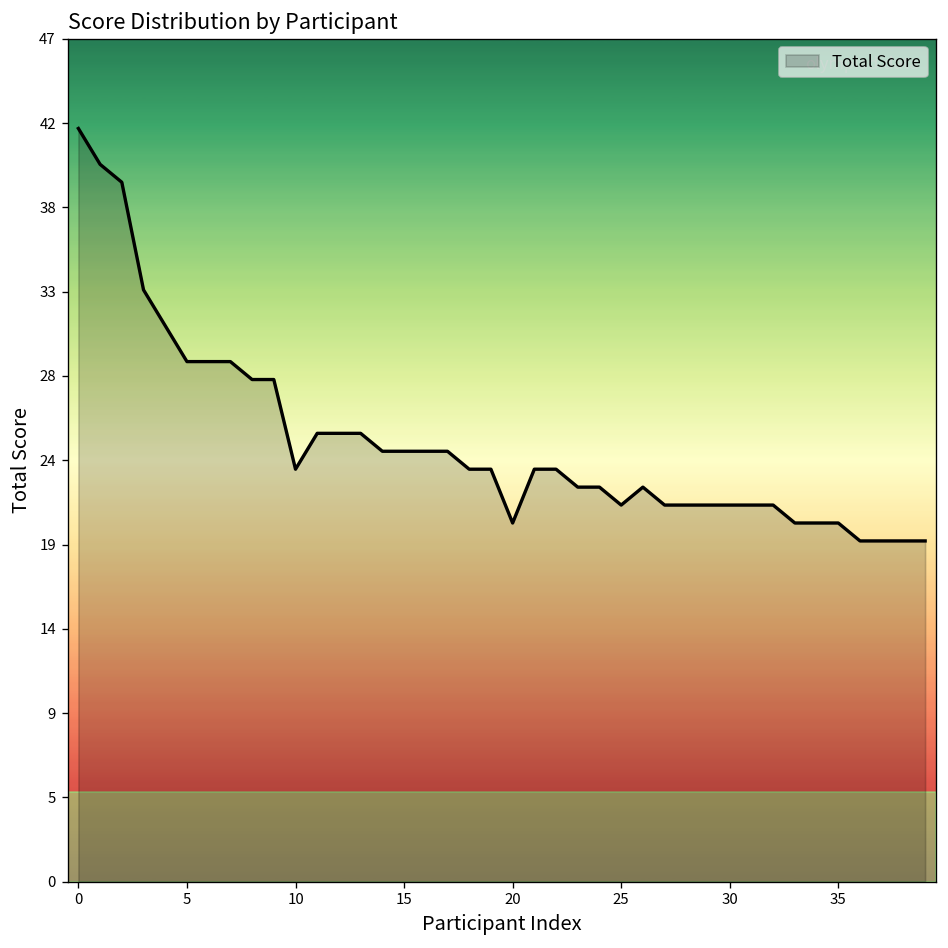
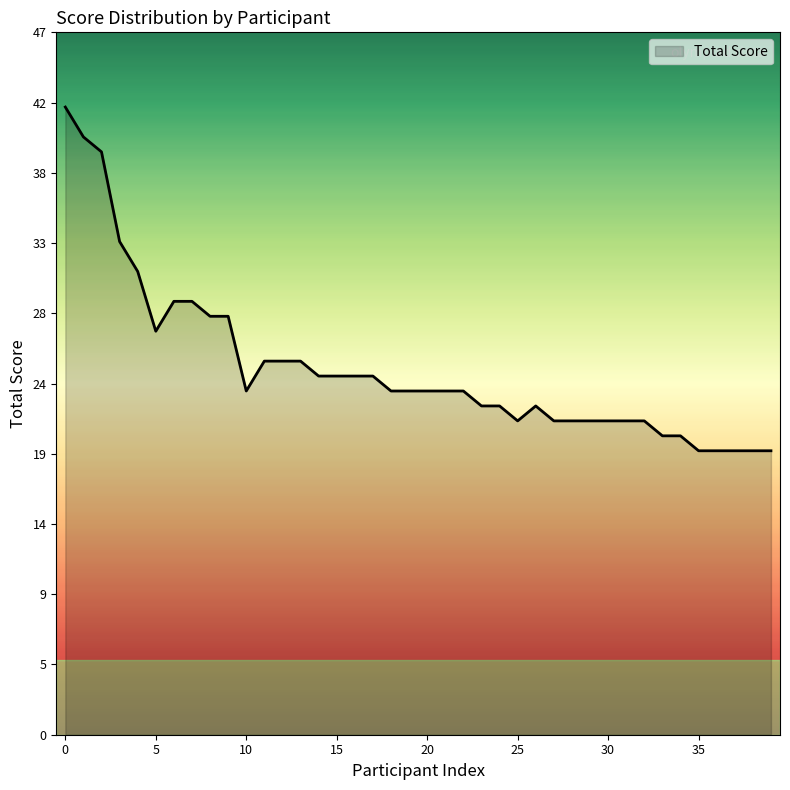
  {
    "0": 42,
-   "5": 29,
+   "5": 27,
    "10": 23,
    "15": 24,
-   "20": 20,
+   "20": 23,
    "25": 21,
    "30": 21,
-   "35": 20
+   "35": 19
  }
